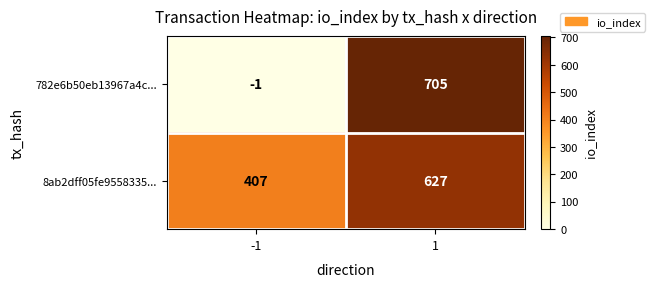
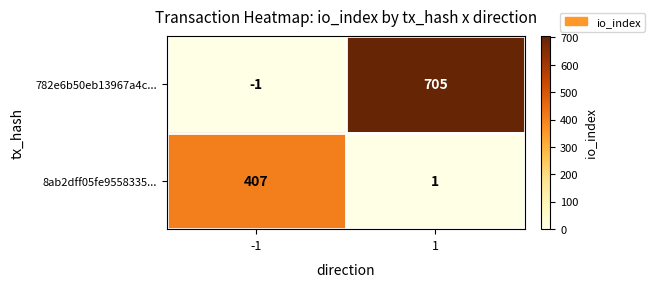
  {
    "782e6b50eb13967a4c...": {
      "-1": -1,
      "1": 705
    },
    "8ab2dff05fe9558335...": {
      "-1": 407,
-     "1": 627
+     "1": 1
    }
  }
